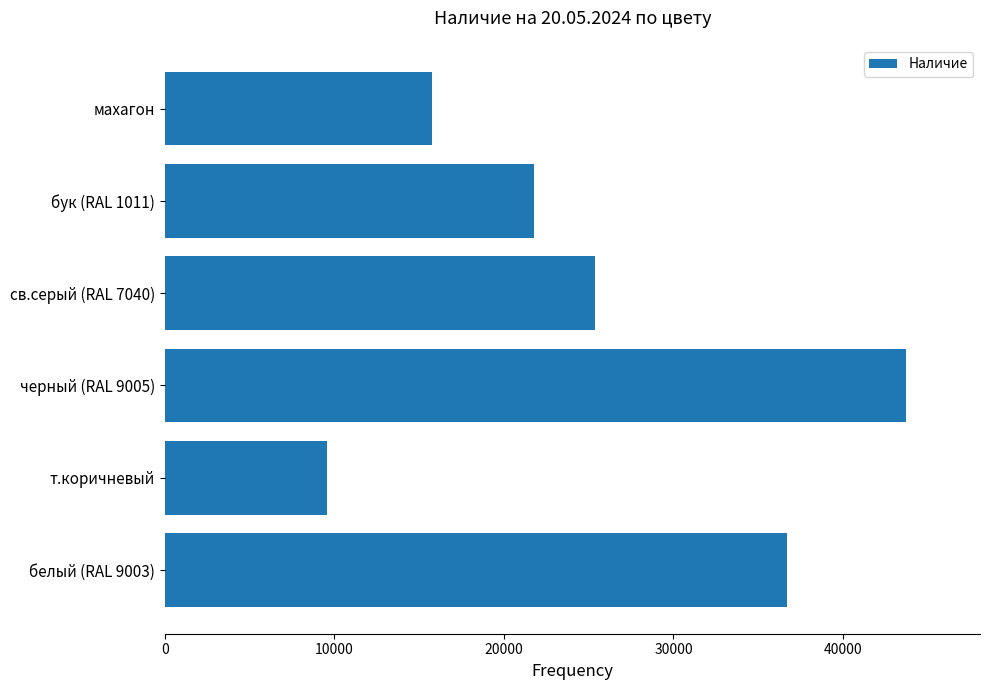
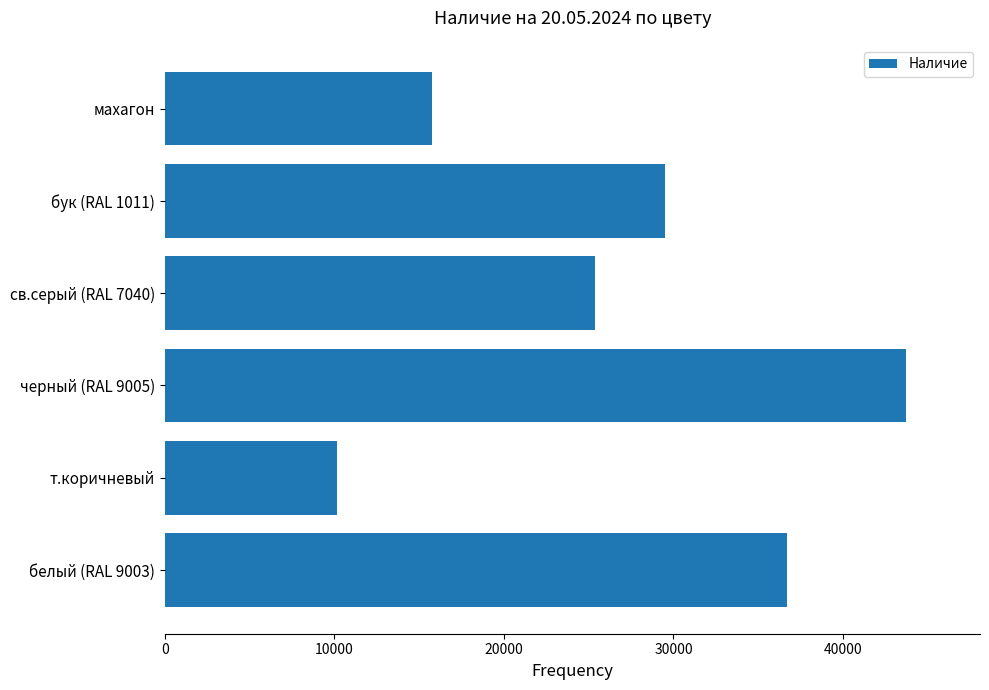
  {
    "махагон": 15800,
-   "бук (RAL 1011)": 21800,
+   "бук (RAL 1011)": 29500,
    "св.серый (RAL 7040)": 25400,
    "черный (RAL 9005)": 43700,
-   "т.коричневый": 9600,
+   "т.коричневый": 10200,
    "белый (RAL 9003)": 36700
  }
